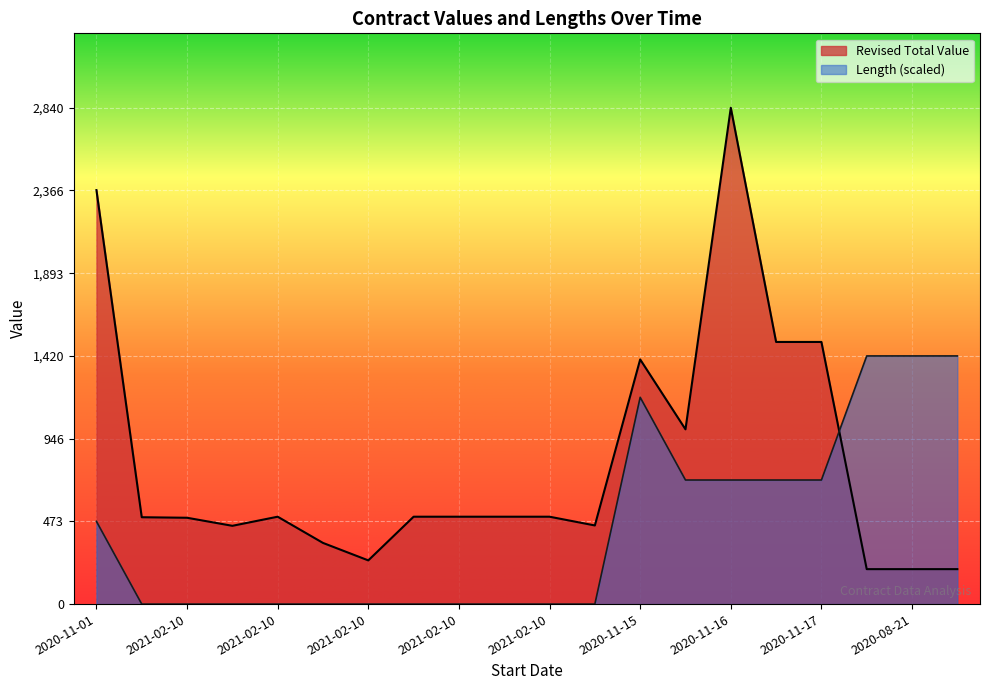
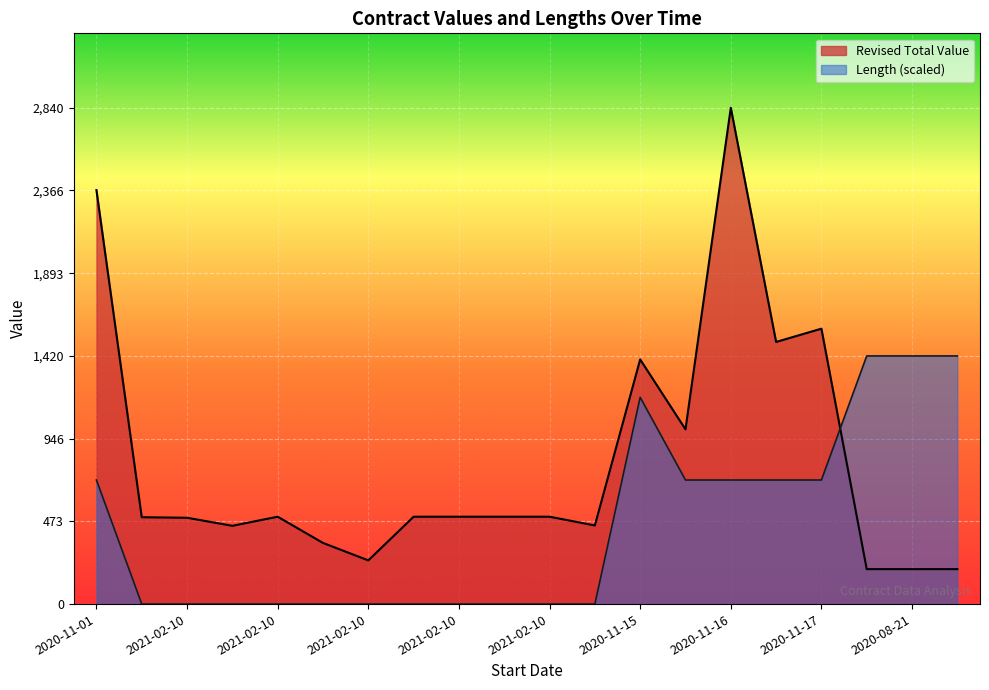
  {
    "Revised Total Value": {
      "2020-11-01": "2,370",
      "2020-11-15": "1,400",
-     "2020-11-17": "1,500"
+     "2020-11-17": "1,580"
    },
    "Length (scaled)": {
-     "2020-11-01": "470",
+     "2020-11-01": "710",
      "2020-11-15": "1,180",
      "2020-11-17": "710"
    }
  }
